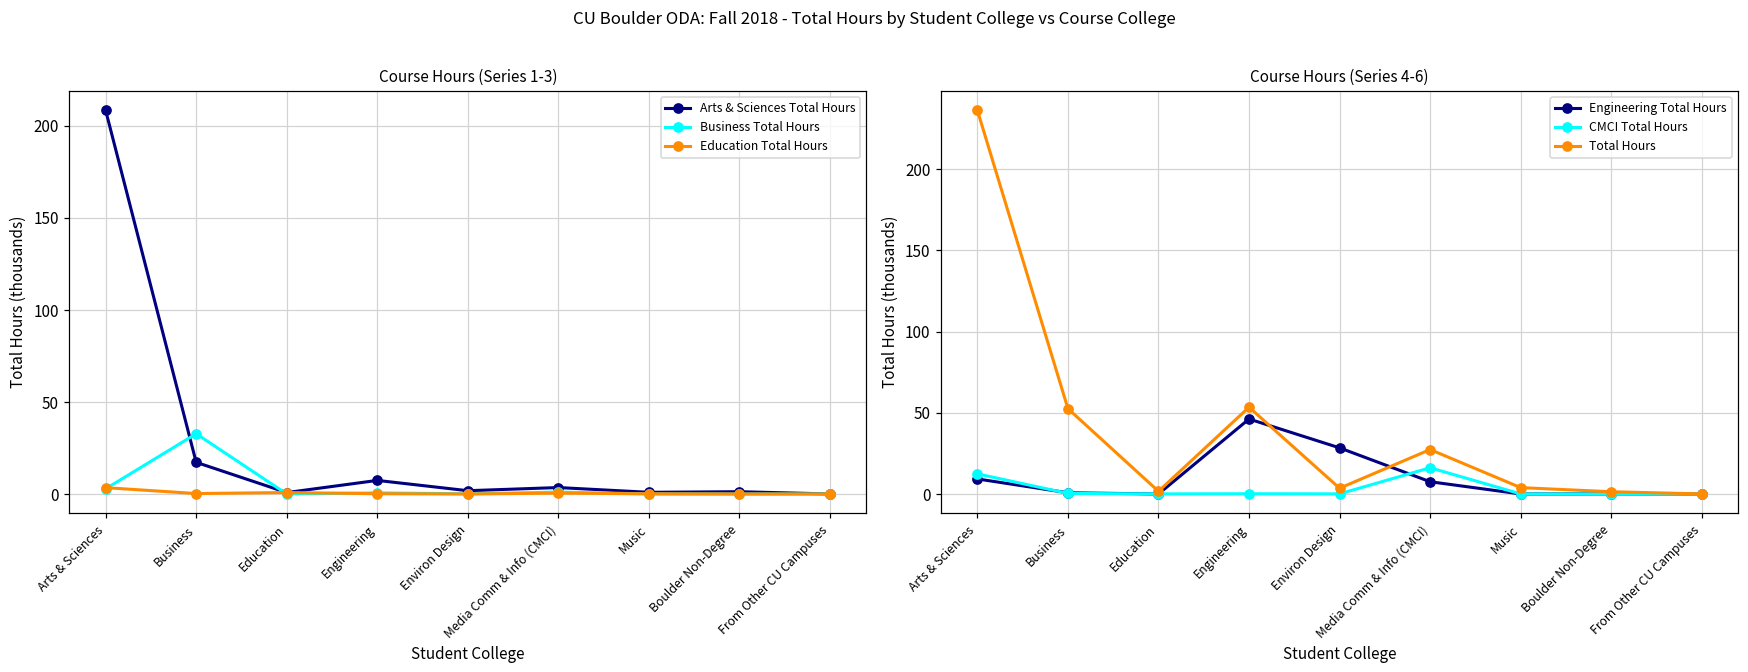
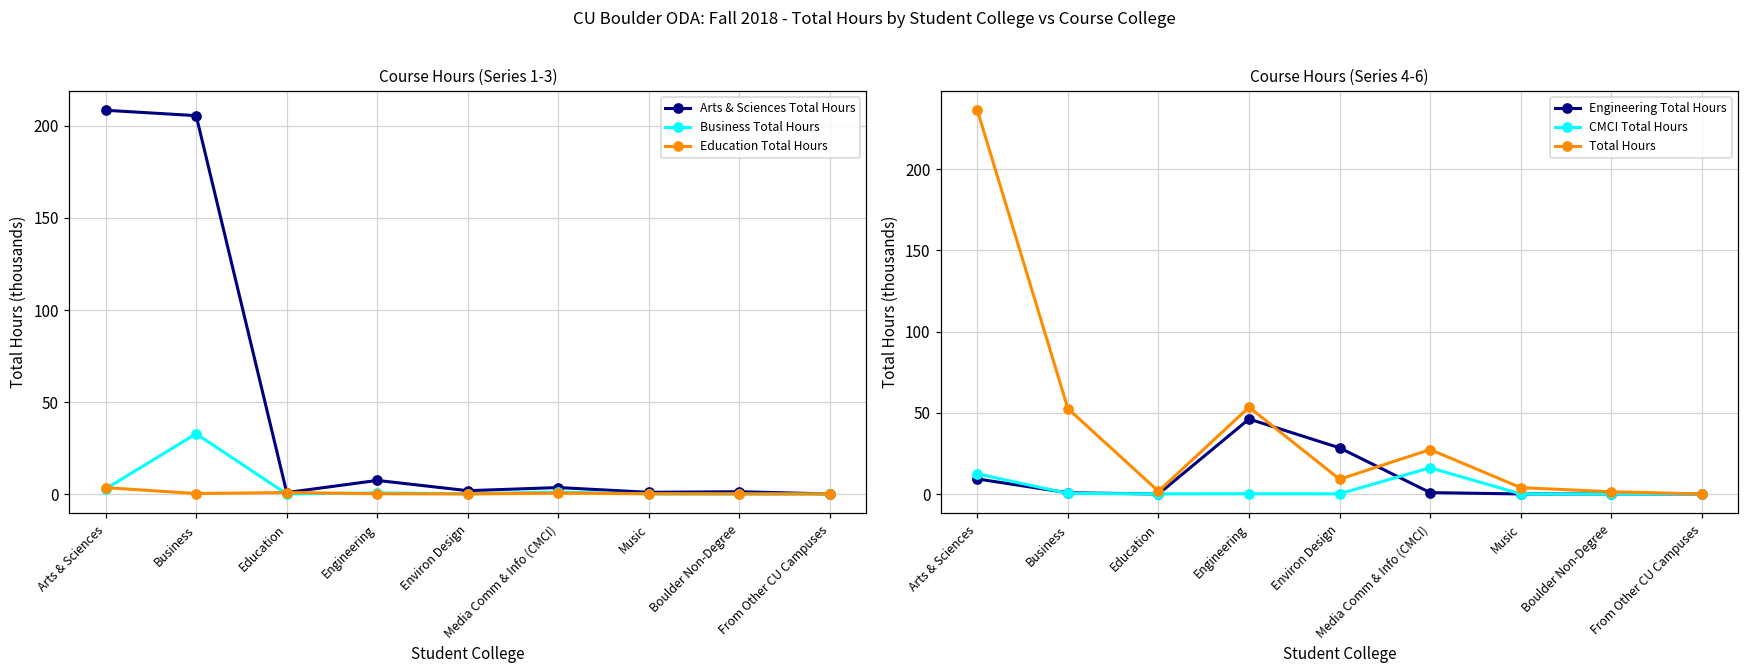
  {
    "Course Hours (Series 1-3)": {
      "Arts & Sciences Total Hours": {
        "Arts & Sciences": 208,
-       "Business": 17,
+       "Business": 206,
        "Engineering": 7,
        "Environ Design": 2,
        "Media Comm & Info (CMCI)": 4
      },
      "Business Total Hours": {
        "Business": 33
      },
      "Education Total Hours": {
        "Business": 0
      }
    },
    "Course Hours (Series 4-6)": {
      "Engineering Total Hours": {
        "Arts & Sciences": 9,
        "Engineering": 46,
        "Environ Design": 28,
-       "Media Comm & Info (CMCI)": 8
+       "Media Comm & Info (CMCI)": 1
      },
      "CMCI Total Hours": {
        "Arts & Sciences": 12,
        "Engineering": 0,
        "Environ Design": 0,
        "Media Comm & Info (CMCI)": 16
      },
      "Total Hours": {
        "Arts & Sciences": 236,
        "Business": 53,
        "Engineering": 53,
-       "Environ Design": 4,
+       "Environ Design": 9,
        "Media Comm & Info (CMCI)": 27,
        "Music": 4
      }
    }
  }
